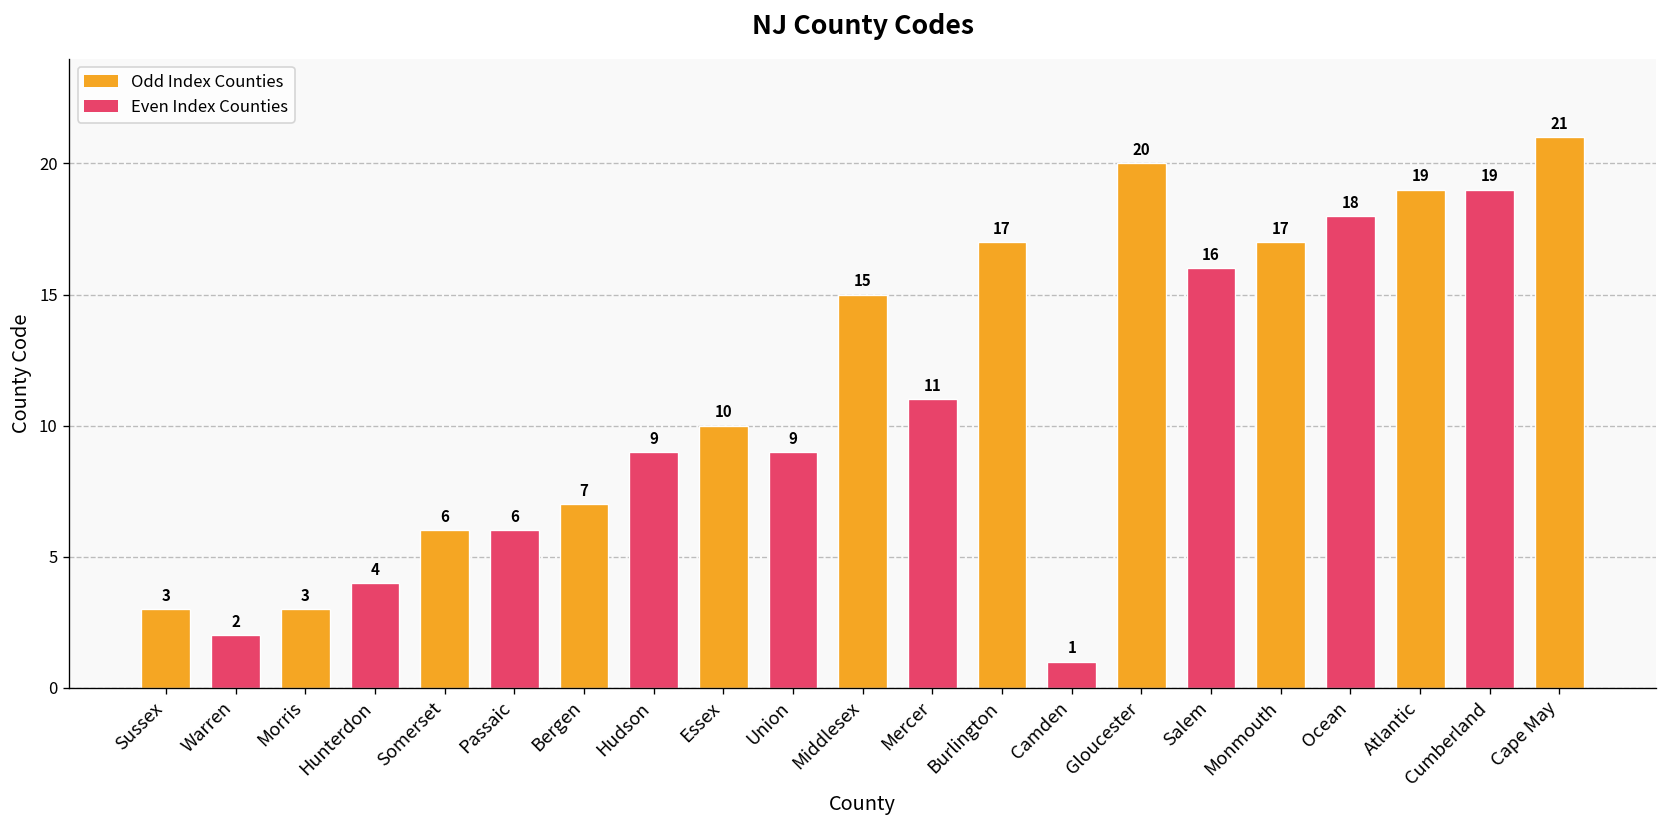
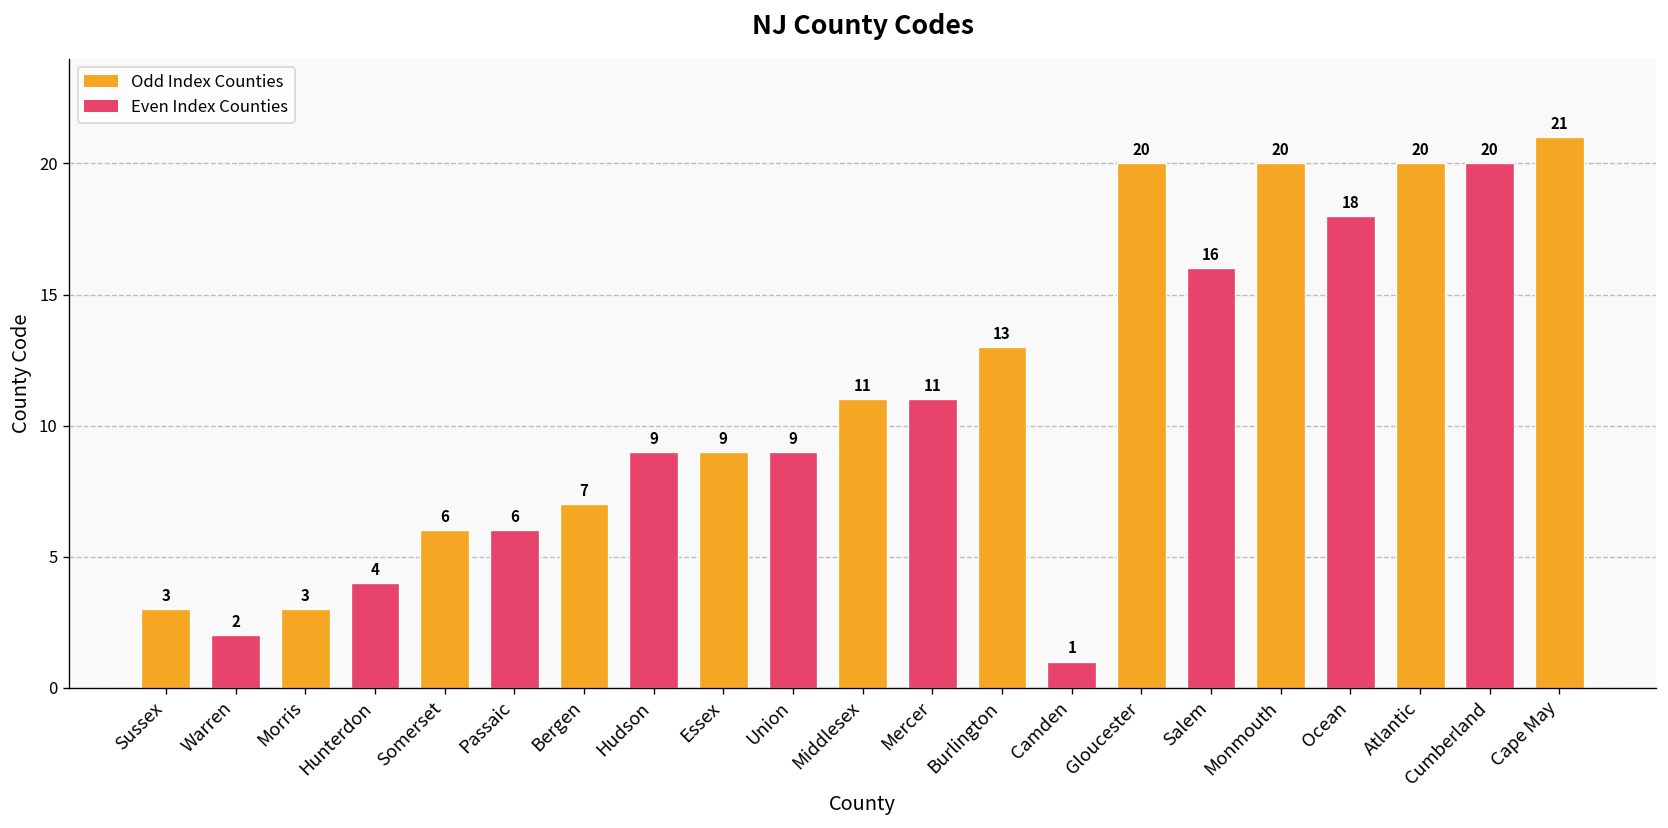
  {
    "Sussex": 3,
    "Warren": 2,
    "Morris": 3,
    "Hunterdon": 4,
    "Somerset": 6,
    "Passaic": 6,
    "Bergen": 7,
    "Hudson": 9,
-   "Essex": 10,
+   "Essex": 9,
    "Union": 9,
-   "Middlesex": 15,
+   "Middlesex": 11,
    "Mercer": 11,
-   "Burlington": 17,
+   "Burlington": 13,
    "Camden": 1,
    "Gloucester": 20,
    "Salem": 16,
-   "Monmouth": 17,
+   "Monmouth": 20,
    "Ocean": 18,
-   "Atlantic": 19,
-   "Cumberland": 19,
+   "Atlantic": 20,
+   "Cumberland": 20,
    "Cape May": 21
  }
